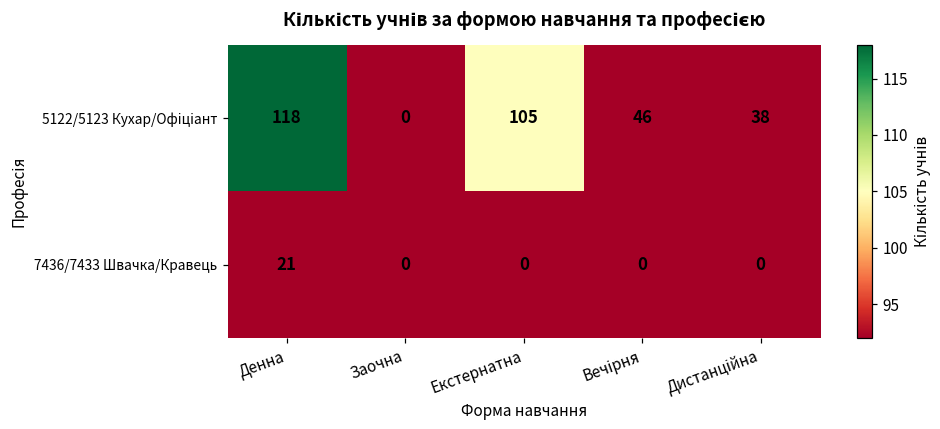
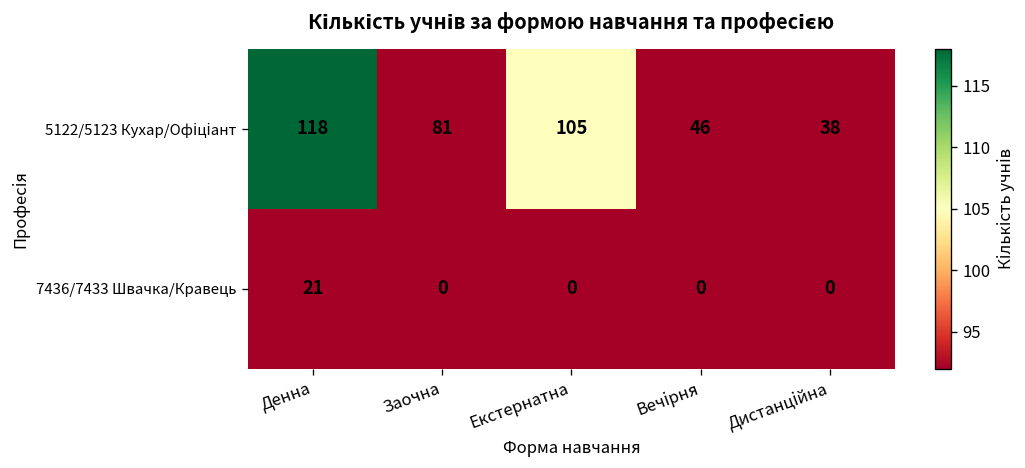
  {
    "5122/5123 Кухар/Офіціант": {
      "Денна": 118,
-     "Заочна": 0,
+     "Заочна": 81,
      "Екстернатна": 105,
      "Вечірня": 46,
      "Дистанційна": 38
    },
    "7436/7433 Швачка/Кравець": {
      "Денна": 21,
      "Заочна": 0,
      "Екстернатна": 0,
      "Вечірня": 0,
      "Дистанційна": 0
    }
  }
